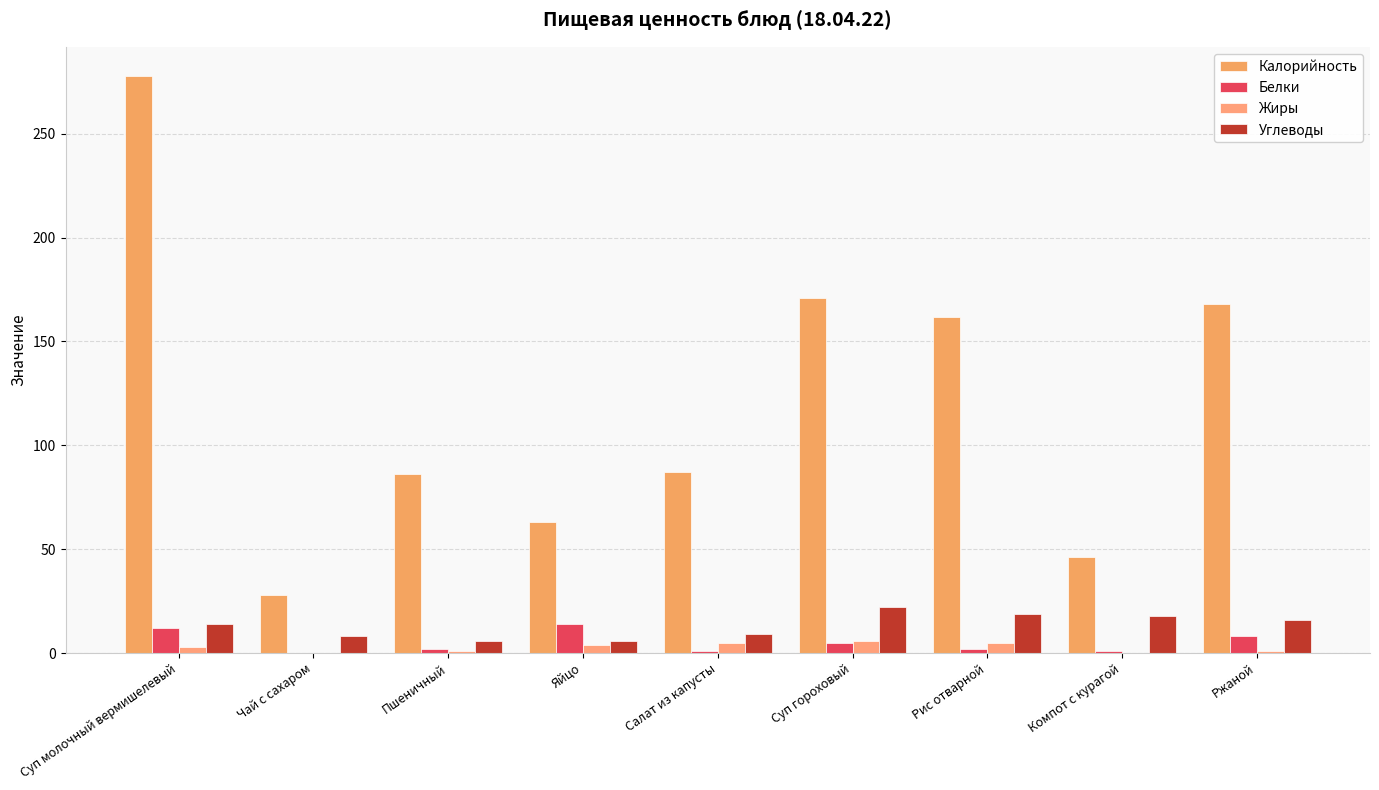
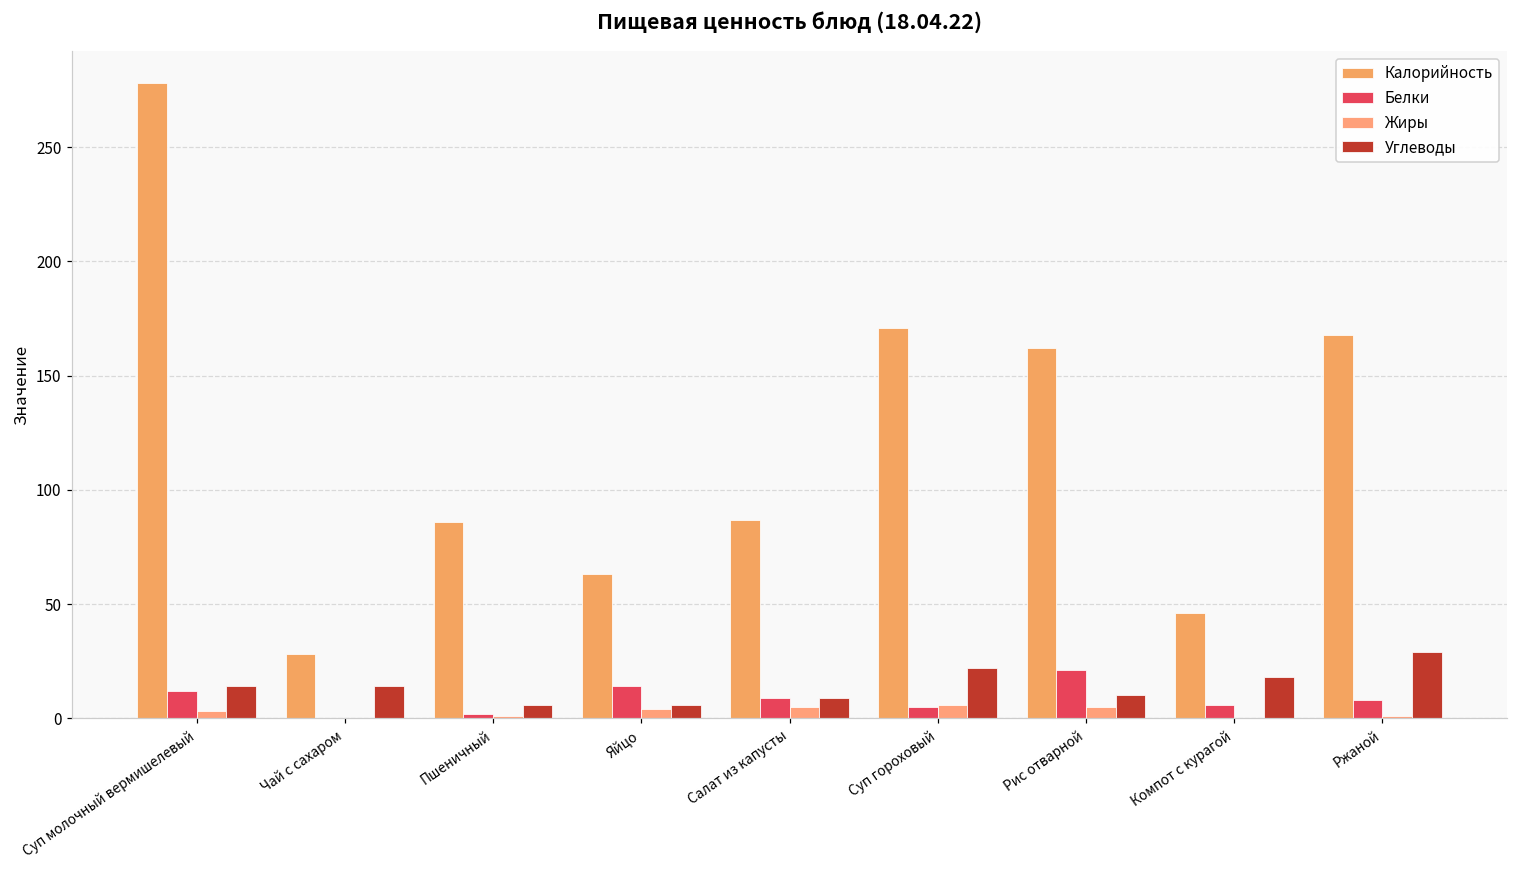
  {
    "Белки": {
      "Суп молочный вермишелевый": 12,
      "Чай с сахаром": 0,
      "Пшеничный": 2,
      "Яйцо": 14,
-     "Салат из капусты": 1,
+     "Салат из капусты": 9,
      "Суп гороховый": 5,
-     "Рис отварной": 2,
-     "Компот с курагой": 1,
+     "Рис отварной": 21,
+     "Компот с курагой": 6,
      "Ржаной": 8
    },
    "Углеводы": {
      "Суп молочный вермишелевый": 14,
-     "Чай с сахаром": 8,
+     "Чай с сахаром": 14,
      "Пшеничный": 6,
      "Яйцо": 6,
      "Салат из капусты": 9,
      "Суп гороховый": 22,
-     "Рис отварной": 19,
+     "Рис отварной": 10,
      "Компот с курагой": 18,
-     "Ржаной": 16
+     "Ржаной": 29
    }
  }
